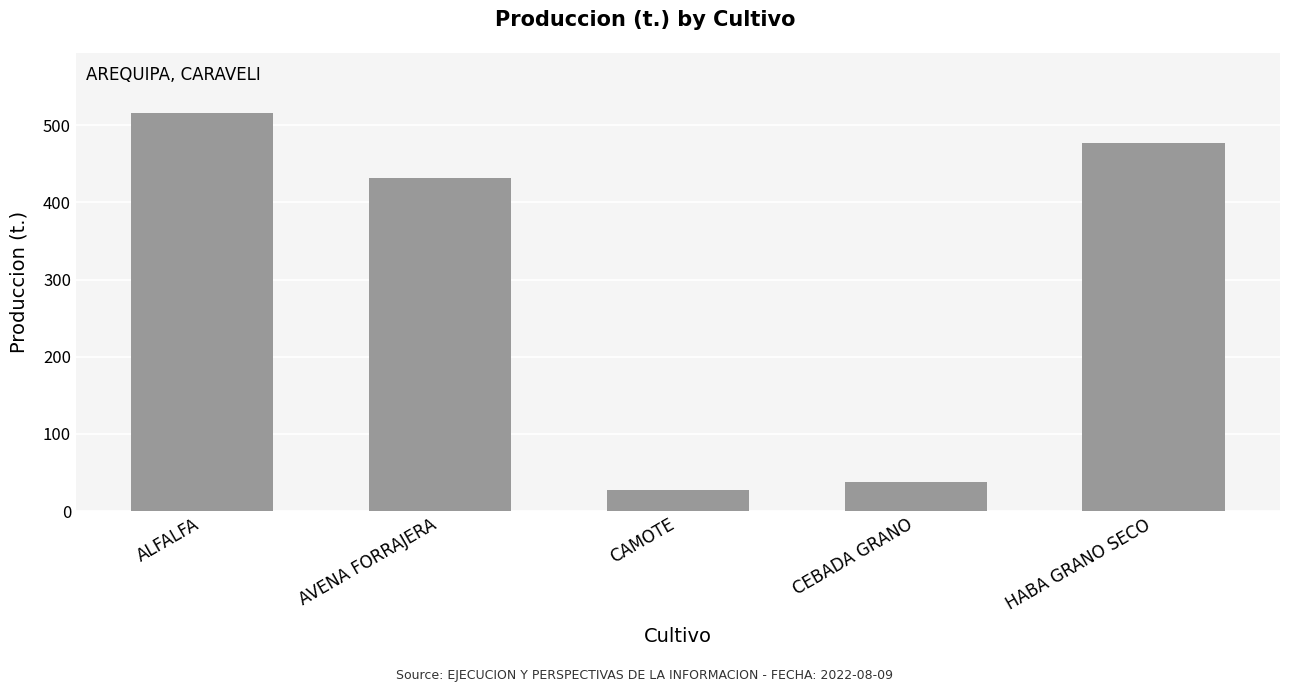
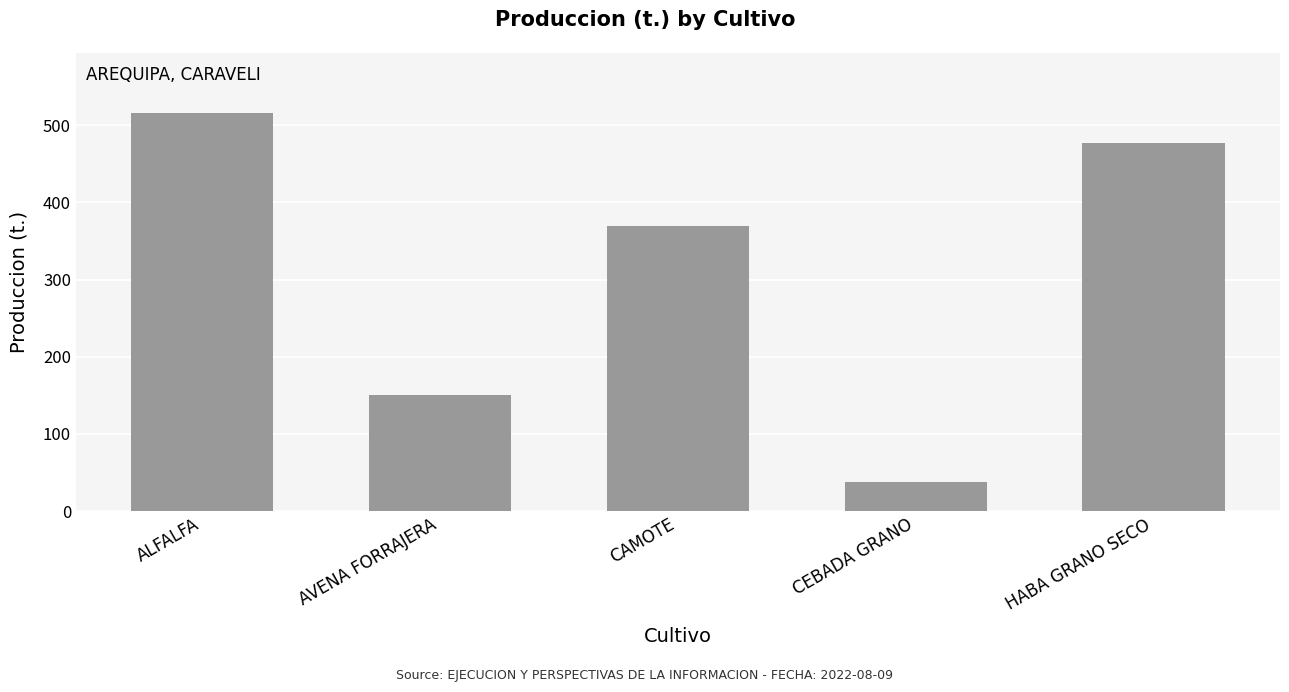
  {
    "ALFALFA": 520,
-   "AVENA FORRAJERA": 430,
-   "CAMOTE": 30,
+   "AVENA FORRAJERA": 150,
+   "CAMOTE": 370,
    "CEBADA GRANO": 40,
    "HABA GRANO SECO": 480
  }
